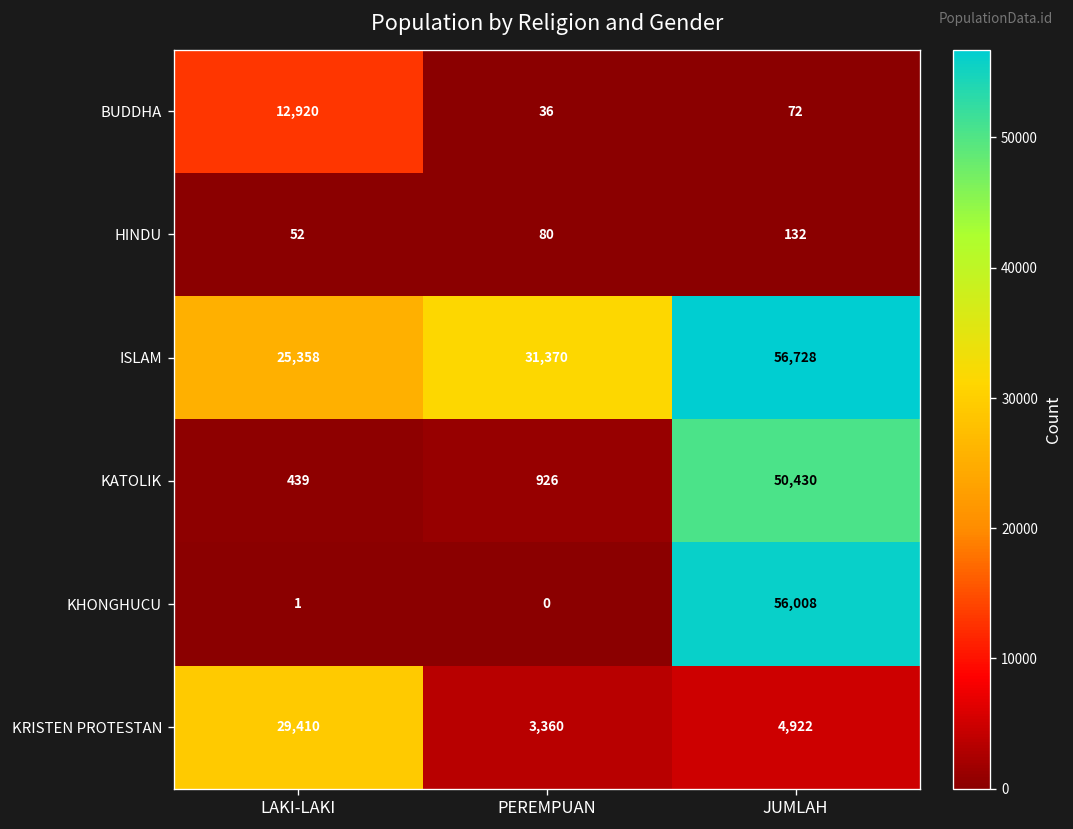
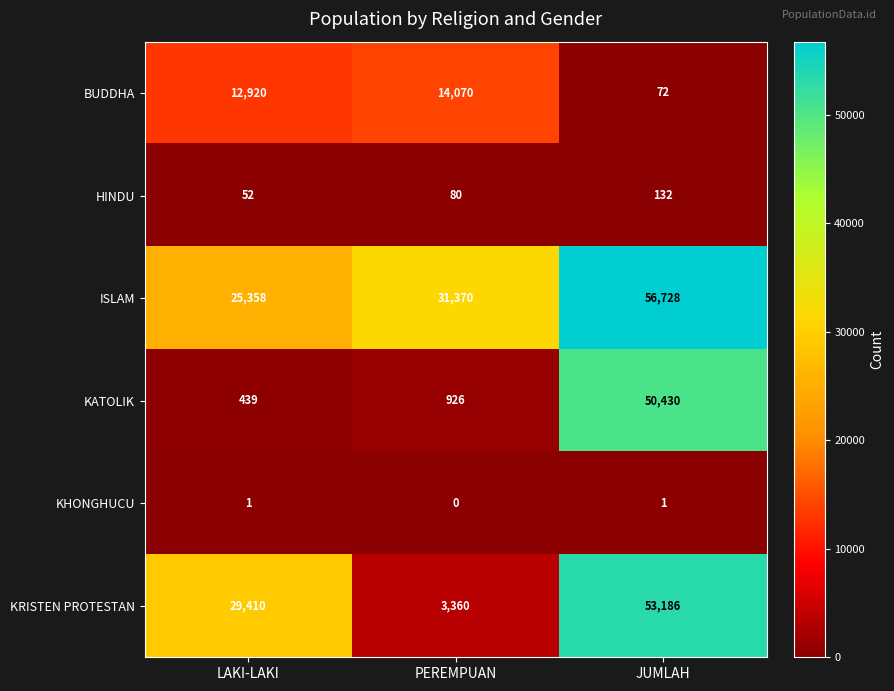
  {
    "BUDDHA": {
      "LAKI-LAKI": "12,920",
-     "PEREMPUAN": "36",
+     "PEREMPUAN": "14,070",
      "JUMLAH": "72"
    },
    "HINDU": {
      "LAKI-LAKI": "52",
      "PEREMPUAN": "80",
      "JUMLAH": "132"
    },
    "ISLAM": {
      "LAKI-LAKI": "25,358",
      "PEREMPUAN": "31,370",
      "JUMLAH": "56,728"
    },
    "KATOLIK": {
      "LAKI-LAKI": "439",
      "PEREMPUAN": "926",
      "JUMLAH": "50,430"
    },
    "KHONGHUCU": {
      "LAKI-LAKI": "1",
      "PEREMPUAN": "0",
-     "JUMLAH": "56,008"
+     "JUMLAH": "1"
    },
    "KRISTEN PROTESTAN": {
      "LAKI-LAKI": "29,410",
      "PEREMPUAN": "3,360",
-     "JUMLAH": "4,922"
+     "JUMLAH": "53,186"
    }
  }
